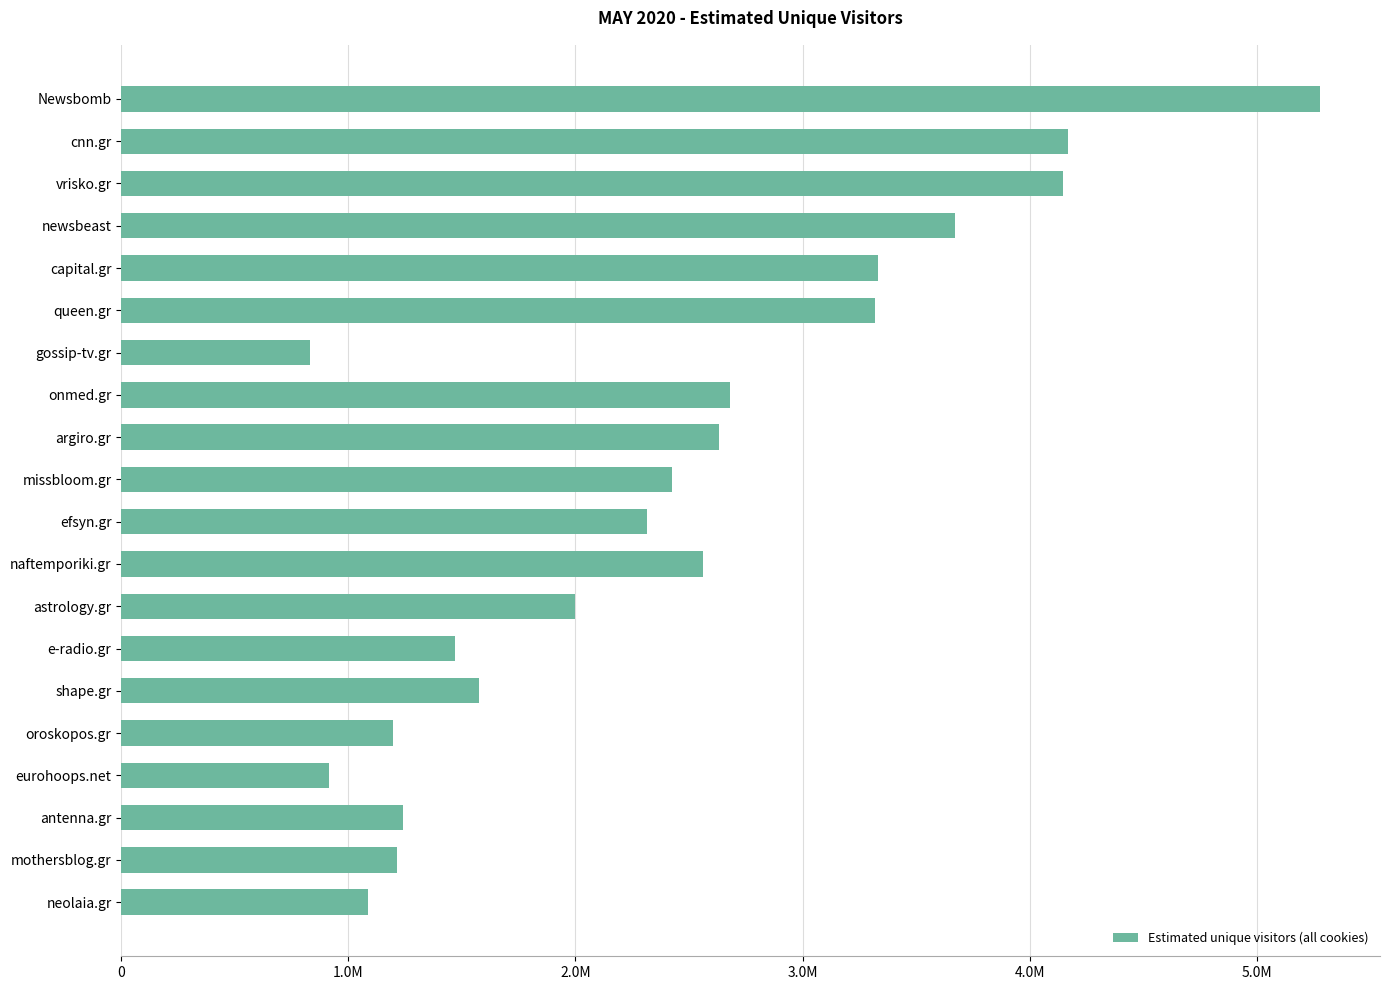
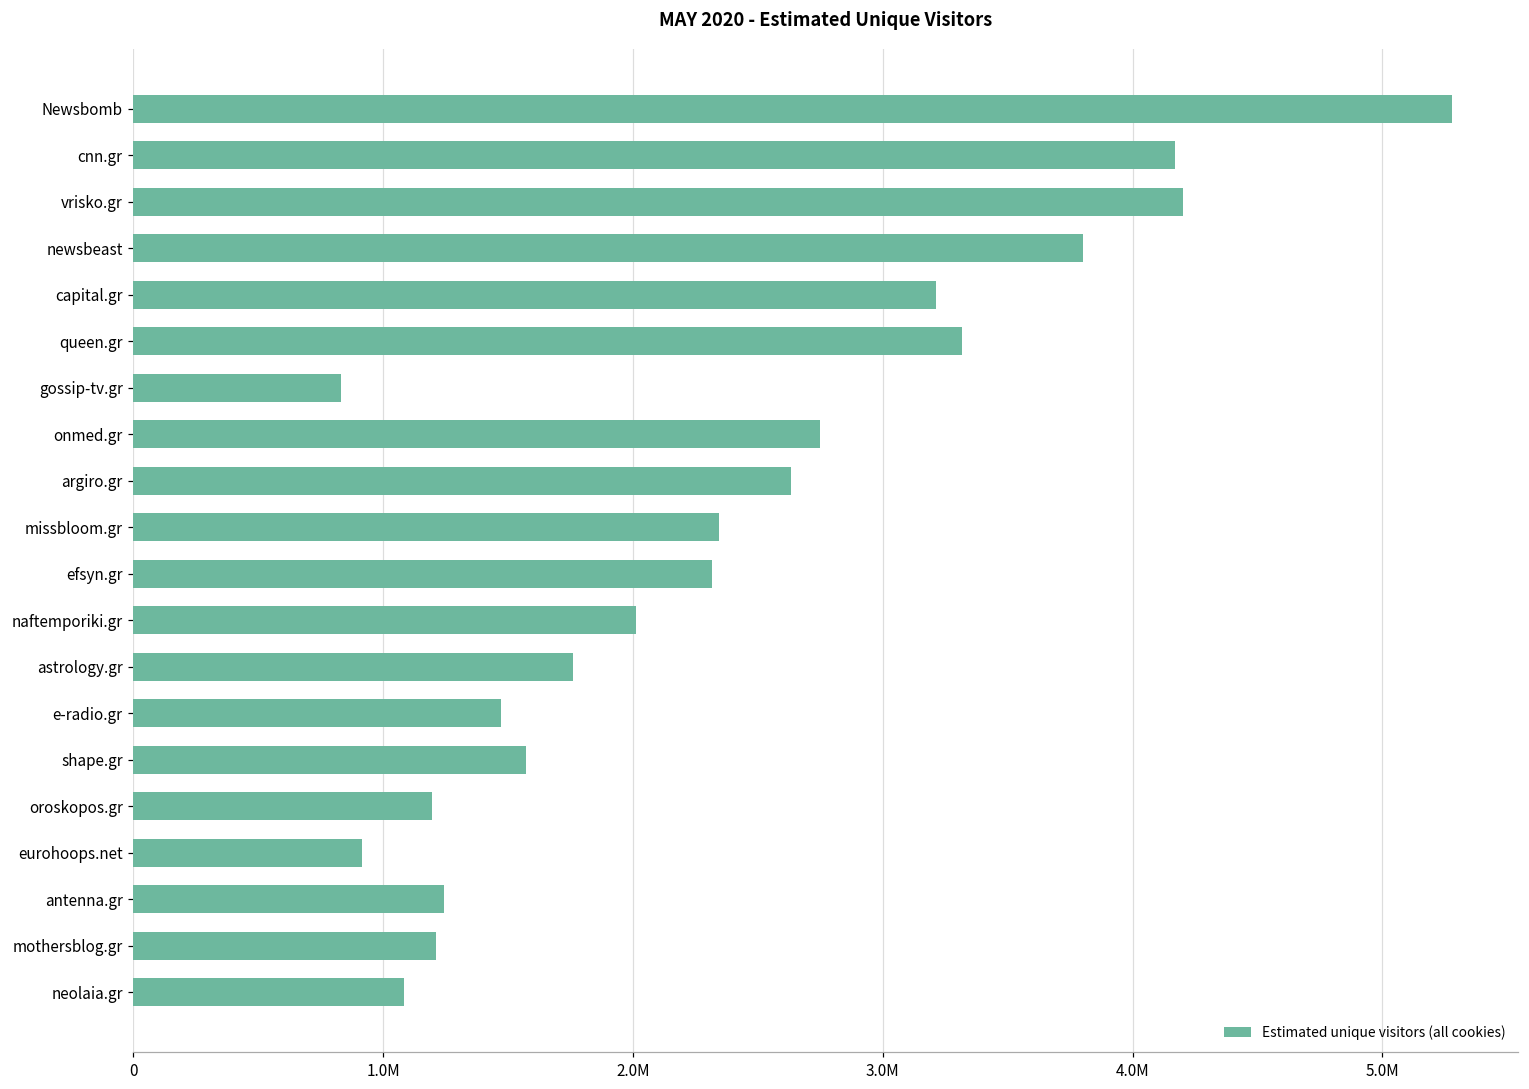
  {
    "Newsbomb": 5280000,
    "cnn.gr": 4170000,
-   "vrisko.gr": 4150000,
-   "newsbeast": 3670000,
-   "capital.gr": 3330000,
+   "vrisko.gr": 4200000,
+   "newsbeast": 3800000,
+   "capital.gr": 3210000,
    "queen.gr": 3320000,
    "gossip-tv.gr": 830000,
-   "onmed.gr": 2680000,
+   "onmed.gr": 2750000,
    "argiro.gr": 2630000,
-   "missbloom.gr": 2420000,
+   "missbloom.gr": 2340000,
    "efsyn.gr": 2320000,
-   "naftemporiki.gr": 2560000,
-   "astrology.gr": 2000000,
+   "naftemporiki.gr": 2010000,
+   "astrology.gr": 1760000,
    "e-radio.gr": 1470000,
    "shape.gr": 1570000,
    "oroskopos.gr": 1200000,
    "eurohoops.net": 920000,
    "antenna.gr": 1240000,
    "mothersblog.gr": 1210000,
    "neolaia.gr": 1090000
  }
